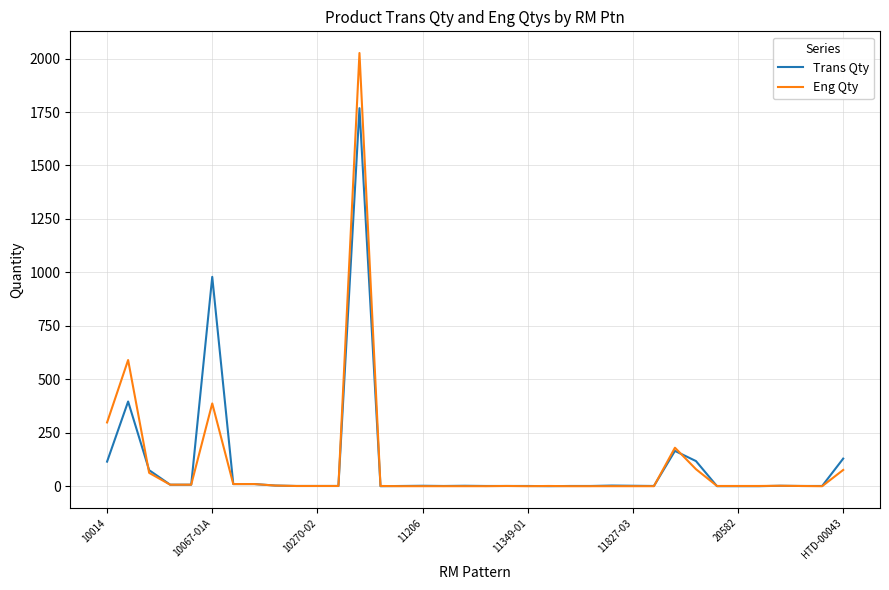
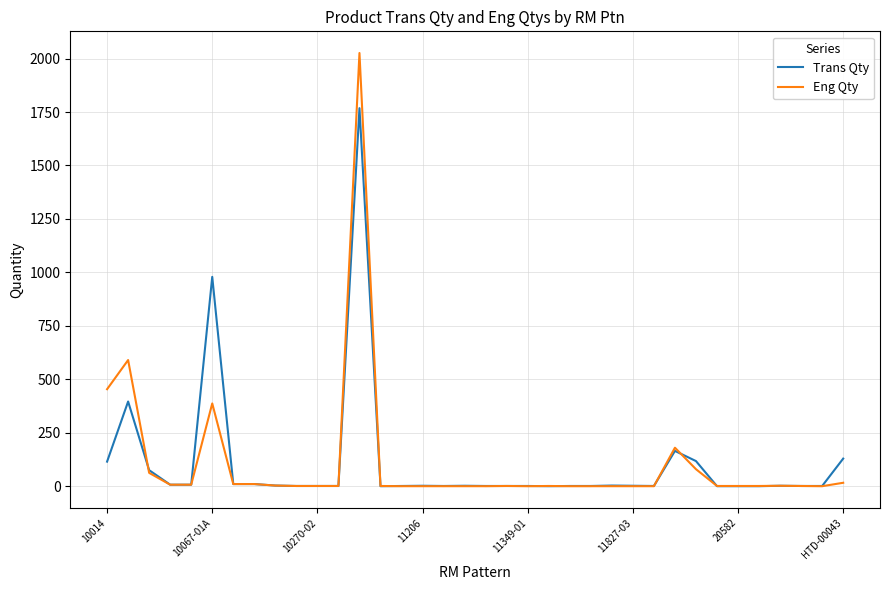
  {
    "Trans Qty": {
      "10014": 110,
      "10067-01A": 980,
      "HTD-00043": 130
    },
    "Eng Qty": {
-     "10014": 300,
+     "10014": 450,
      "10067-01A": 390,
-     "HTD-00043": 80
+     "HTD-00043": 20
    }
  }
